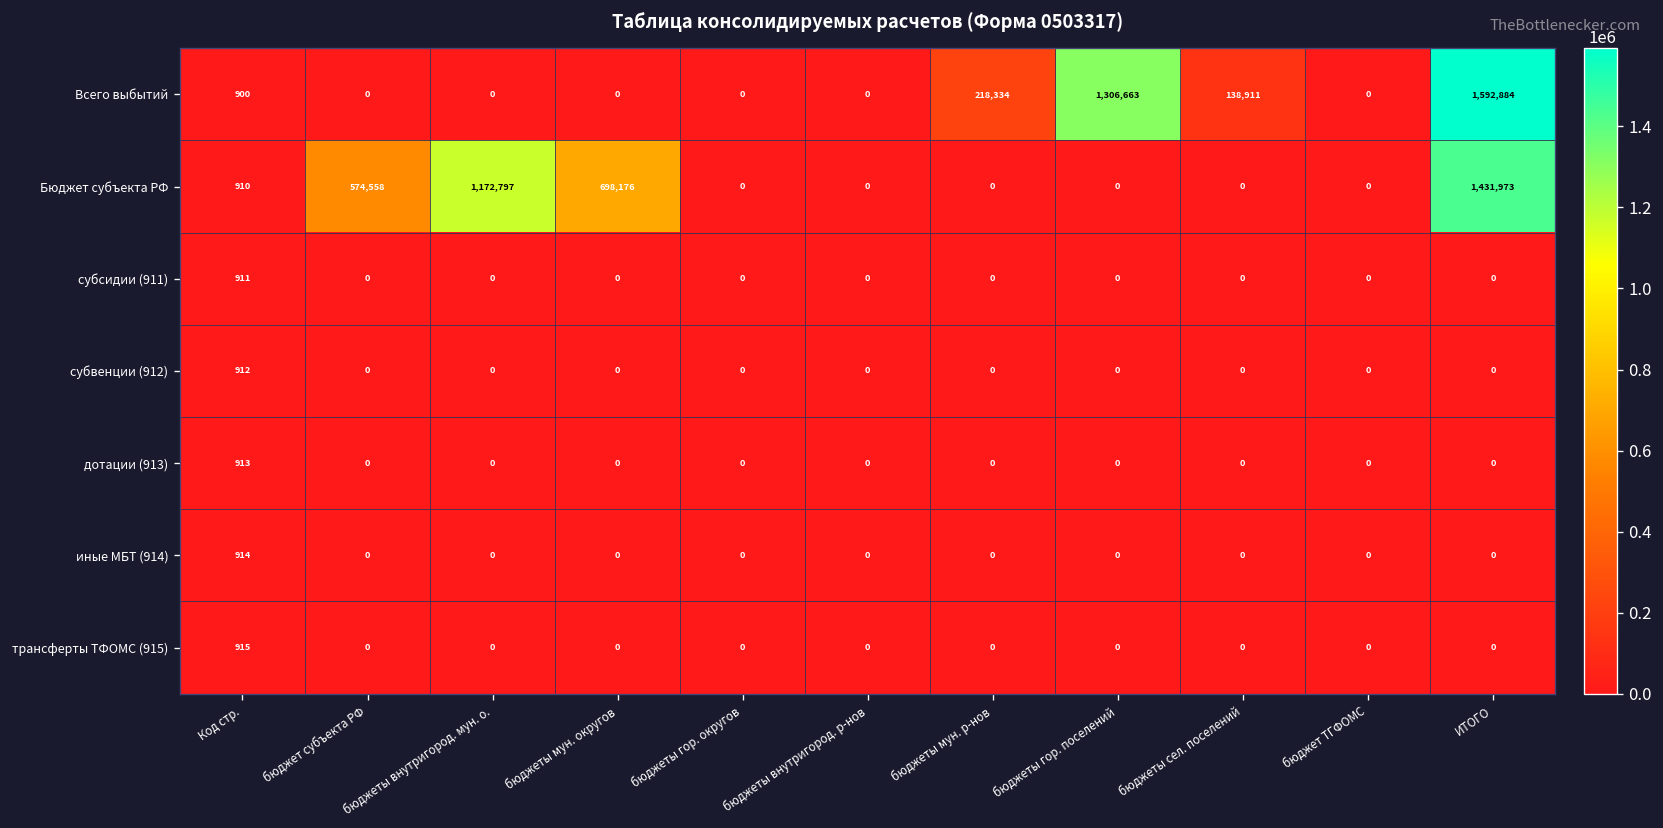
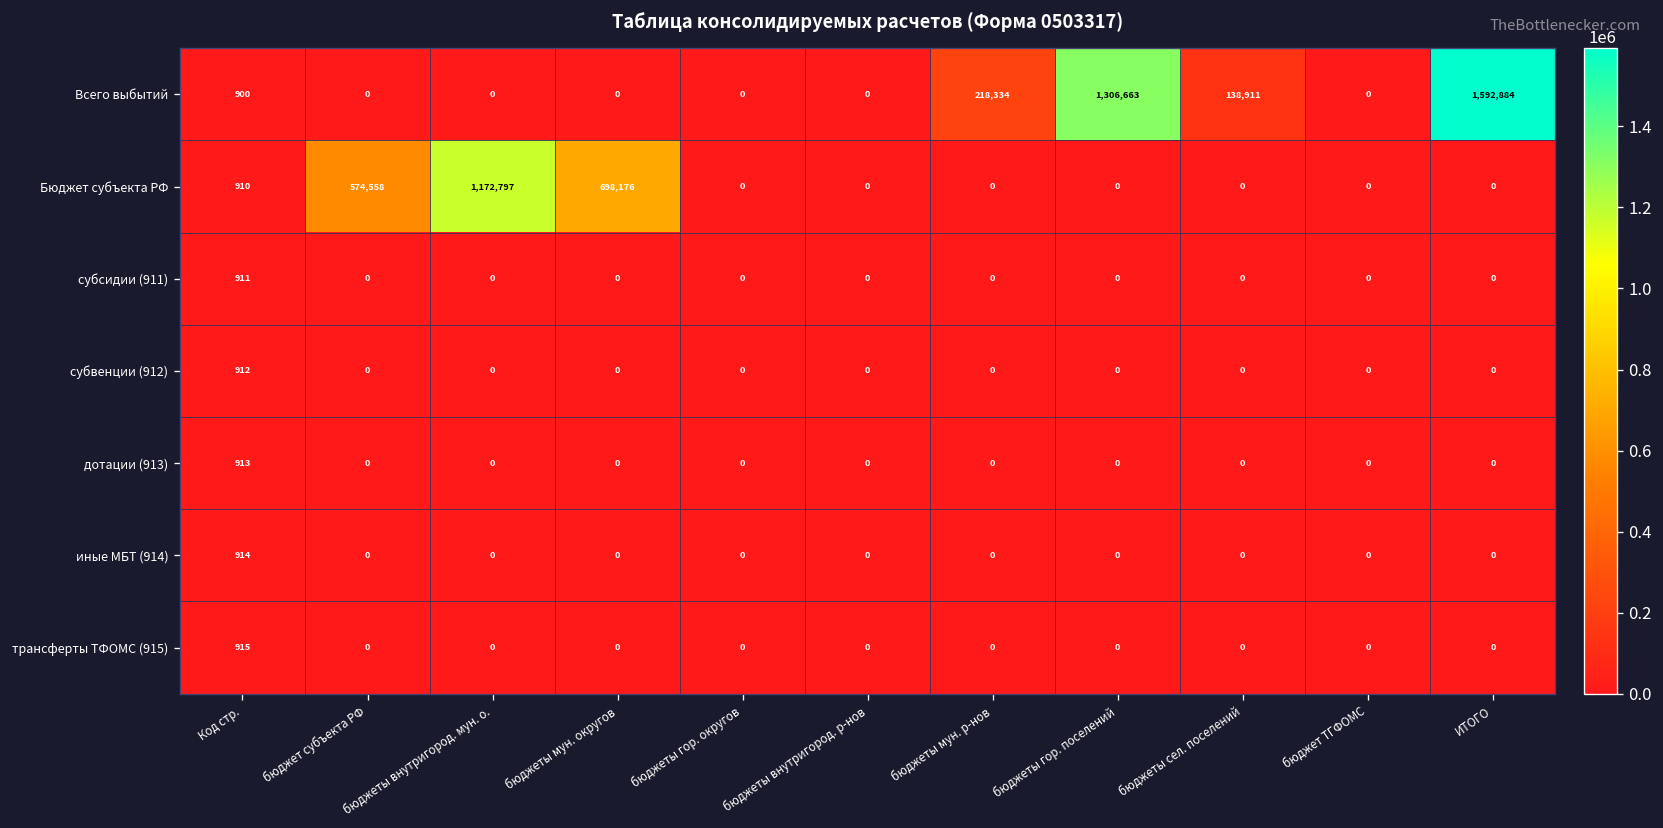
  {
    "Всего выбытий": {
      "Код стр.": "900",
      "бюджет субъекта РФ": "0",
      "бюджеты внутригород. мун. о.": "0",
      "бюджеты мун. округов": "0",
      "бюджеты гор. округов": "0",
      "бюджеты внутригород. р-нов": "0",
      "бюджеты мун. р-нов": "218,334",
      "бюджеты гор. поселений": "1,306,663",
      "бюджеты сел. поселений": "138,911",
      "бюджет ТГФОМС": "0",
      "ИТОГО": "1,592,884"
    },
    "Бюджет субъекта РФ": {
      "Код стр.": "910",
      "бюджет субъекта РФ": "574,558",
      "бюджеты внутригород. мун. о.": "1,172,797",
      "бюджеты мун. округов": "698,176",
      "бюджеты гор. округов": "0",
      "бюджеты внутригород. р-нов": "0",
      "бюджеты мун. р-нов": "0",
      "бюджеты гор. поселений": "0",
      "бюджеты сел. поселений": "0",
      "бюджет ТГФОМС": "0",
-     "ИТОГО": "1,431,973"
+     "ИТОГО": "0"
    },
    "субсидии (911)": {
      "Код стр.": "911",
      "бюджет субъекта РФ": "0",
      "бюджеты внутригород. мун. о.": "0",
      "бюджеты мун. округов": "0",
      "бюджеты гор. округов": "0",
      "бюджеты внутригород. р-нов": "0",
      "бюджеты мун. р-нов": "0",
      "бюджеты гор. поселений": "0",
      "бюджеты сел. поселений": "0",
      "бюджет ТГФОМС": "0",
      "ИТОГО": "0"
    },
    "субвенции (912)": {
      "Код стр.": "912",
      "бюджет субъекта РФ": "0",
      "бюджеты внутригород. мун. о.": "0",
      "бюджеты мун. округов": "0",
      "бюджеты гор. округов": "0",
      "бюджеты внутригород. р-нов": "0",
      "бюджеты мун. р-нов": "0",
      "бюджеты гор. поселений": "0",
      "бюджеты сел. поселений": "0",
      "бюджет ТГФОМС": "0",
      "ИТОГО": "0"
    },
    "дотации (913)": {
      "Код стр.": "913",
      "бюджет субъекта РФ": "0",
      "бюджеты внутригород. мун. о.": "0",
      "бюджеты мун. округов": "0",
      "бюджеты гор. округов": "0",
      "бюджеты внутригород. р-нов": "0",
      "бюджеты мун. р-нов": "0",
      "бюджеты гор. поселений": "0",
      "бюджеты сел. поселений": "0",
      "бюджет ТГФОМС": "0",
      "ИТОГО": "0"
    },
    "иные МБТ (914)": {
      "Код стр.": "914",
      "бюджет субъекта РФ": "0",
      "бюджеты внутригород. мун. о.": "0",
      "бюджеты мун. округов": "0",
      "бюджеты гор. округов": "0",
      "бюджеты внутригород. р-нов": "0",
      "бюджеты мун. р-нов": "0",
      "бюджеты гор. поселений": "0",
      "бюджеты сел. поселений": "0",
      "бюджет ТГФОМС": "0",
      "ИТОГО": "0"
    },
    "трансферты ТФОМС (915)": {
      "Код стр.": "915",
      "бюджет субъекта РФ": "0",
      "бюджеты внутригород. мун. о.": "0",
      "бюджеты мун. округов": "0",
      "бюджеты гор. округов": "0",
      "бюджеты внутригород. р-нов": "0",
      "бюджеты мун. р-нов": "0",
      "бюджеты гор. поселений": "0",
      "бюджеты сел. поселений": "0",
      "бюджет ТГФОМС": "0",
      "ИТОГО": "0"
    }
  }
